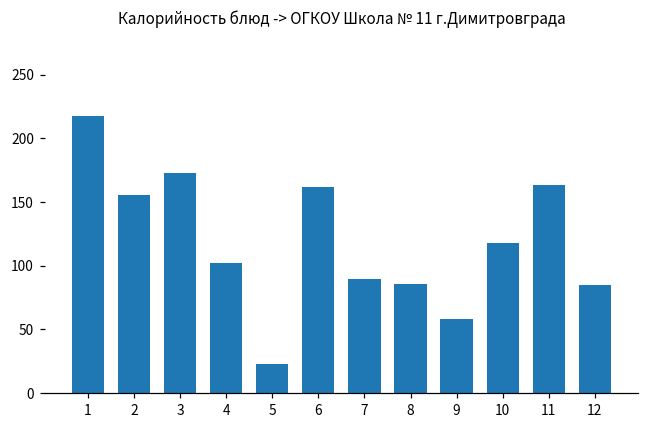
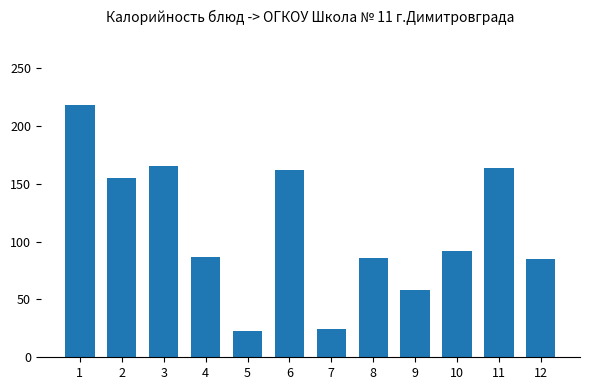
  {
    "1": 218,
    "2": 155,
-   "3": 173,
-   "4": 102,
+   "3": 165,
+   "4": 87,
    "5": 23,
    "6": 162,
-   "7": 90,
+   "7": 25,
    "8": 85,
    "9": 58,
-   "10": 118,
+   "10": 92,
    "11": 164,
    "12": 85
  }
